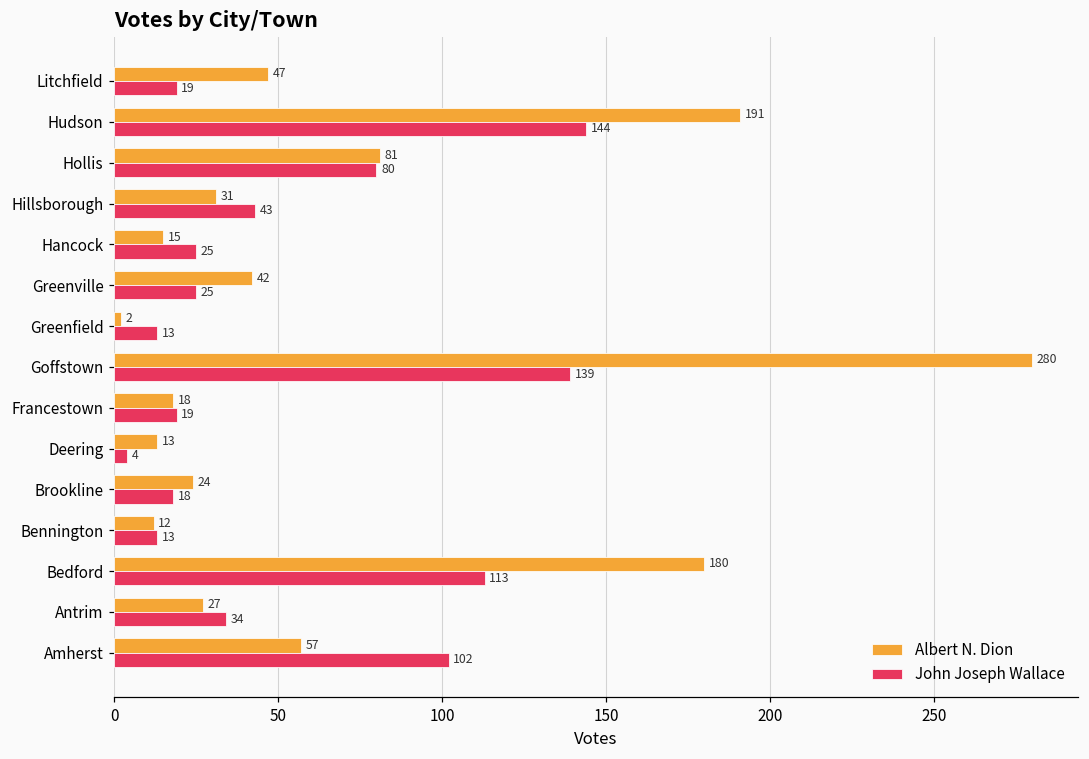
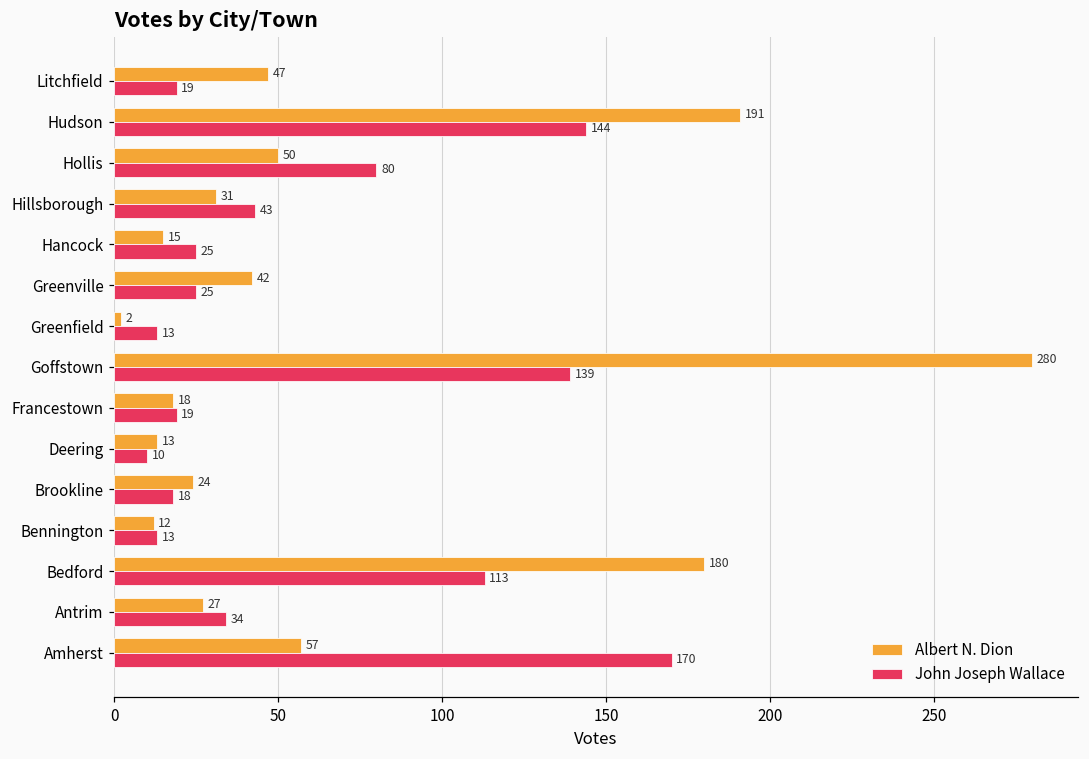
  {
    "Albert N. Dion": {
      "Litchfield": 47,
      "Hudson": 191,
-     "Hollis": 81,
+     "Hollis": 50,
      "Hillsborough": 31,
      "Hancock": 15,
      "Greenville": 42,
      "Greenfield": 2,
      "Goffstown": 280,
      "Francestown": 18,
      "Deering": 13,
      "Brookline": 24,
      "Bennington": 12,
      "Bedford": 180,
      "Antrim": 27,
      "Amherst": 57
    },
    "John Joseph Wallace": {
      "Litchfield": 19,
      "Hudson": 144,
      "Hollis": 80,
      "Hillsborough": 43,
      "Hancock": 25,
      "Greenville": 25,
      "Greenfield": 13,
      "Goffstown": 139,
      "Francestown": 19,
-     "Deering": 4,
+     "Deering": 10,
      "Brookline": 18,
      "Bennington": 13,
      "Bedford": 113,
      "Antrim": 34,
-     "Amherst": 102
+     "Amherst": 170
    }
  }
